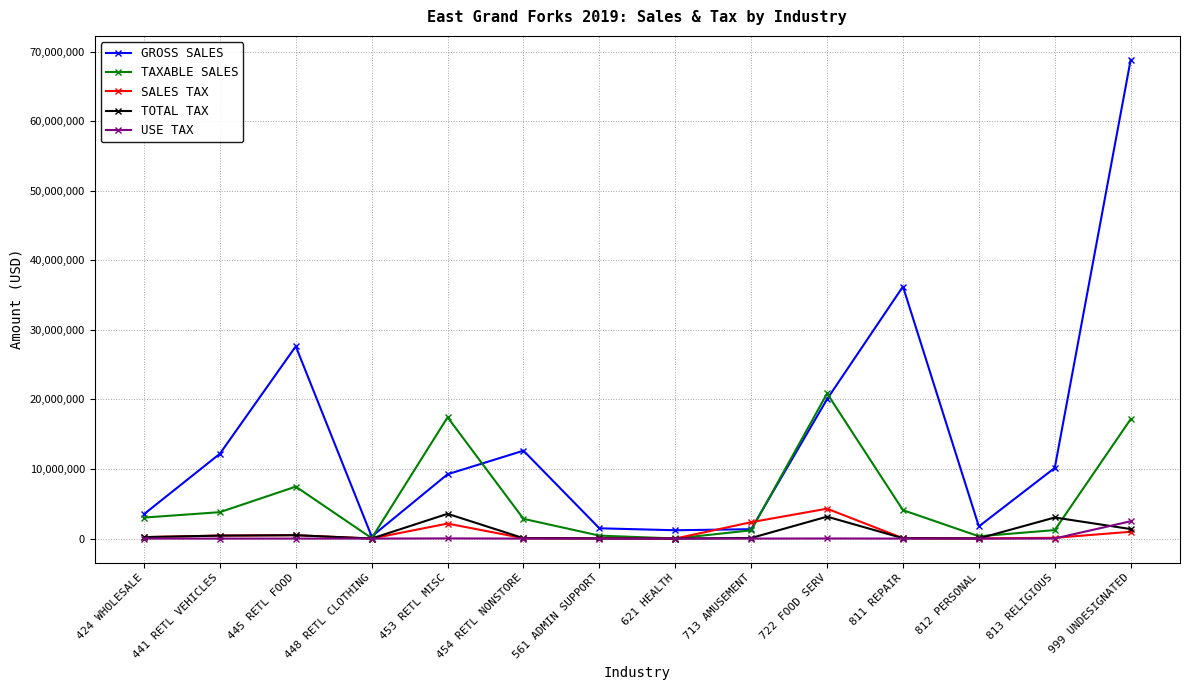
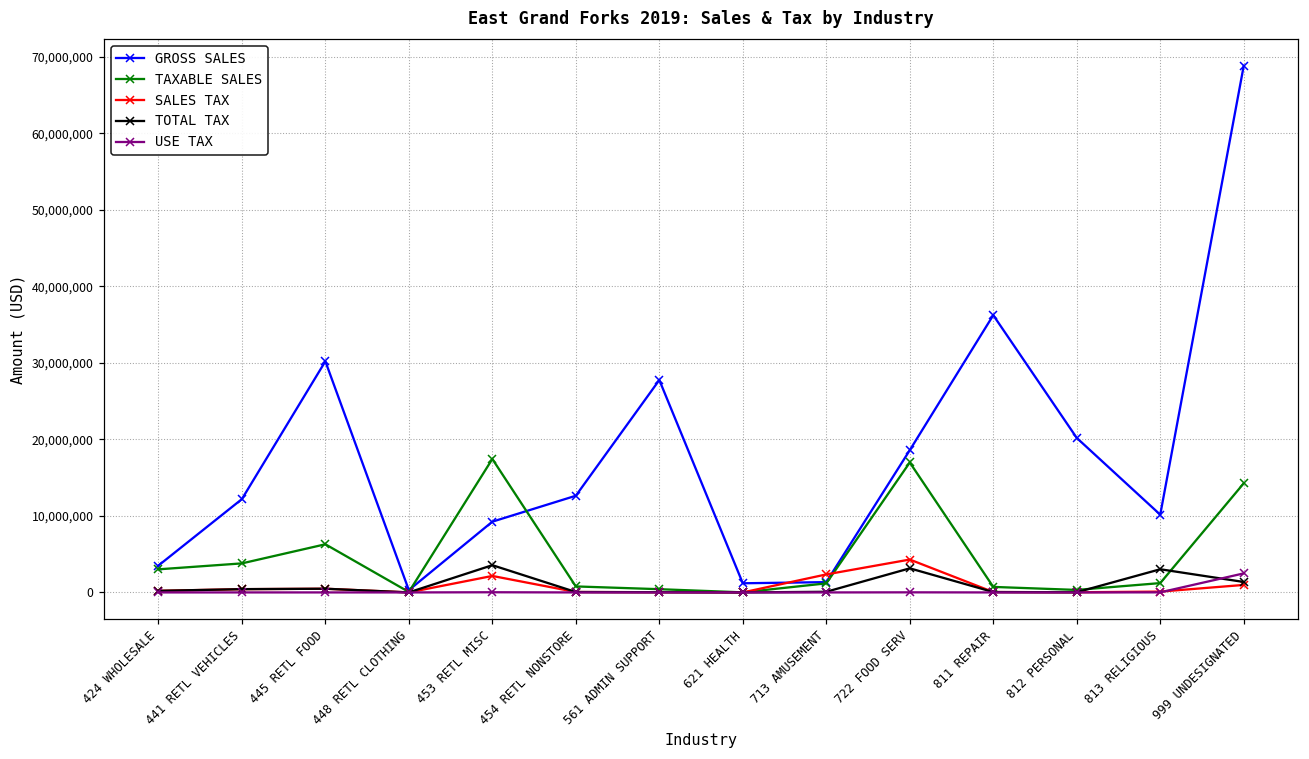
  {
    "GROSS SALES": {
      "424 WHOLESALE": "4,000,000",
      "441 RETL VEHICLES": "12,000,000",
-     "445 RETL FOOD": "28,000,000",
+     "445 RETL FOOD": "30,000,000",
      "453 RETL MISC": "9,000,000",
      "454 RETL NONSTORE": "13,000,000",
-     "561 ADMIN SUPPORT": "1,000,000",
+     "561 ADMIN SUPPORT": "28,000,000",
      "621 HEALTH": "1,000,000",
-     "722 FOOD SERV": "20,000,000",
+     "722 FOOD SERV": "19,000,000",
      "811 REPAIR": "36,000,000",
-     "812 PERSONAL": "2,000,000",
+     "812 PERSONAL": "20,000,000",
      "813 RELIGIOUS": "10,000,000",
      "999 UNDESIGNATED": "69,000,000"
    },
    "TAXABLE SALES": {
      "424 WHOLESALE": "3,000,000",
      "441 RETL VEHICLES": "4,000,000",
-     "445 RETL FOOD": "7,000,000",
+     "445 RETL FOOD": "6,000,000",
      "453 RETL MISC": "17,000,000",
-     "454 RETL NONSTORE": "3,000,000",
+     "454 RETL NONSTORE": "1,000,000",
      "561 ADMIN SUPPORT": "0",
-     "722 FOOD SERV": "21,000,000",
-     "811 REPAIR": "4,000,000",
+     "722 FOOD SERV": "17,000,000",
+     "811 REPAIR": "1,000,000",
      "813 RELIGIOUS": "1,000,000",
-     "999 UNDESIGNATED": "17,000,000"
+     "999 UNDESIGNATED": "14,000,000"
    },
    "SALES TAX": {
      "453 RETL MISC": "2,000,000",
      "713 AMUSEMENT": "2,000,000",
      "722 FOOD SERV": "4,000,000",
      "999 UNDESIGNATED": "1,000,000"
    },
    "TOTAL TAX": {
      "453 RETL MISC": "4,000,000",
      "722 FOOD SERV": "3,000,000",
      "813 RELIGIOUS": "3,000,000",
      "999 UNDESIGNATED": "1,000,000"
    },
    "USE TAX": {
      "441 RETL VEHICLES": "0",
      "445 RETL FOOD": "0",
      "453 RETL MISC": "0",
      "722 FOOD SERV": "0",
      "999 UNDESIGNATED": "2,000,000"
    }
  }
